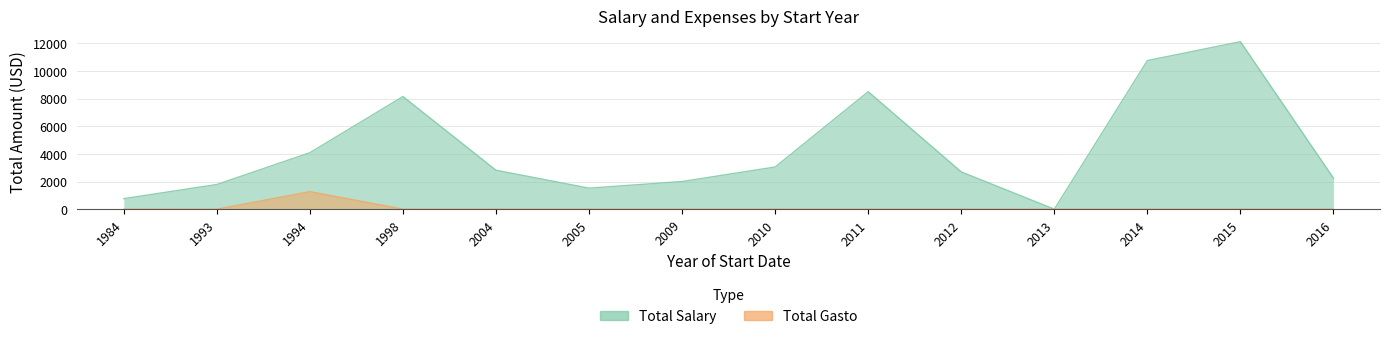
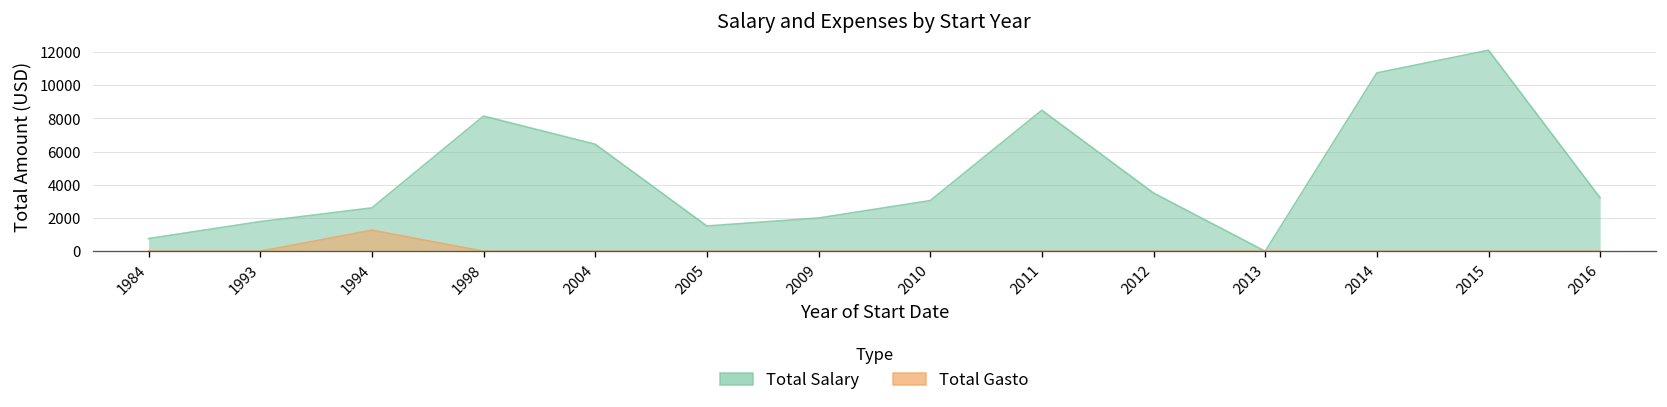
  {
    "Total Salary": {
      "1984": 800,
      "1993": 1800,
-     "1994": 4100,
+     "1994": 2600,
      "1998": 8100,
-     "2004": 2800,
+     "2004": 6400,
      "2005": 1500,
      "2009": 2000,
      "2010": 3000,
      "2011": 8500,
-     "2012": 2700,
+     "2012": 3500,
      "2014": 10700,
      "2015": 12100,
-     "2016": 2200
+     "2016": 3200
    },
    "Total Gasto": {
      "1984": 0,
      "1993": 0,
      "1994": 1300,
      "1998": 0,
      "2004": 0,
      "2005": 0,
      "2009": 0,
      "2010": 0,
      "2011": 0,
      "2012": 0,
      "2014": 0,
      "2015": 0,
      "2016": 0
    }
  }
